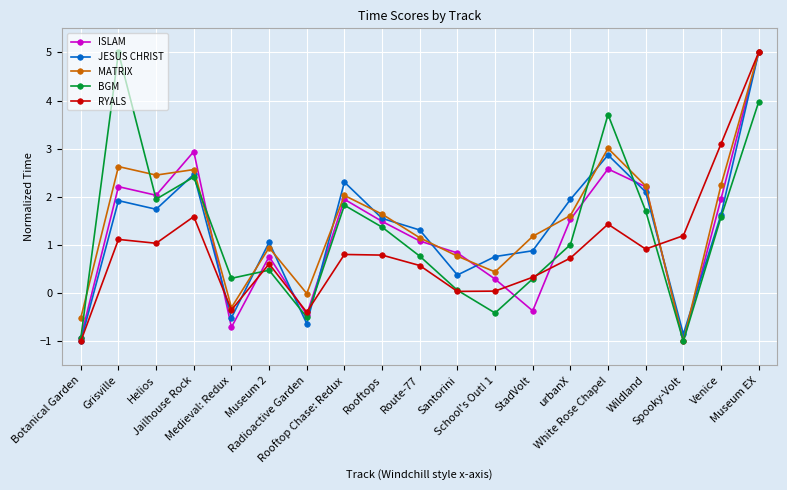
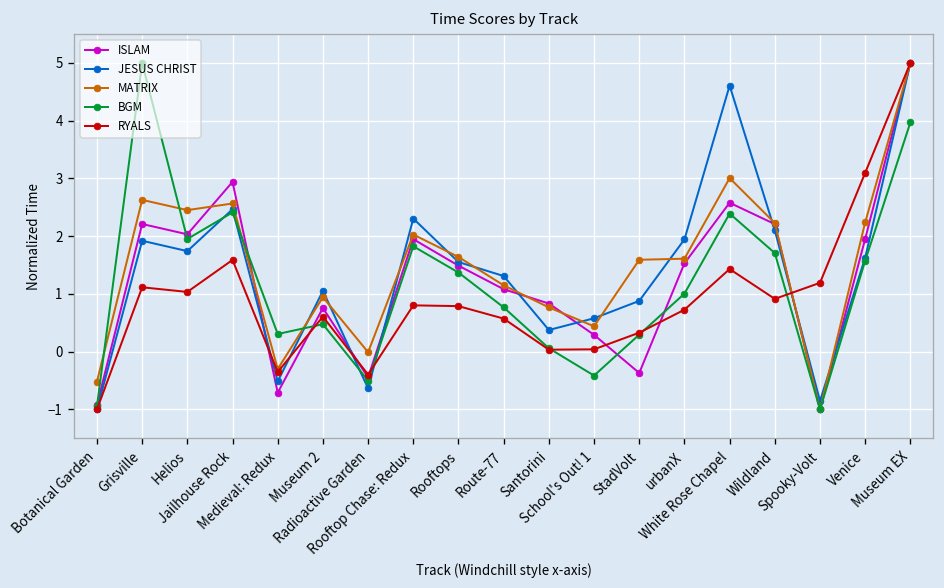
  {
    "ISLAM": {
      "Grisville": 2.2,
      "Helios": 2.0,
      "Jailhouse Rock": 2.9,
      "Medieval: Redux": -0.7,
      "Museum 2": 0.8,
      "Rooftop Chase: Redux": 1.9,
      "Rooftops": 1.5,
      "Route-77": 1.1,
      "Santorini": 0.8,
      "School's Out! 1": 0.3,
      "StadVolt": -0.4,
      "urbanX": 1.5,
      "White Rose Chapel": 2.6,
      "Venice": 2.0
    },
    "JESUS CHRIST": {
      "Grisville": 1.9,
      "Helios": 1.7,
      "Jailhouse Rock": 2.5,
      "Medieval: Redux": -0.5,
      "Museum 2": 1.1,
      "Radioactive Garden": -0.6,
      "Rooftop Chase: Redux": 2.3,
      "Rooftops": 1.6,
      "Route-77": 1.3,
      "Santorini": 0.4,
-     "School's Out! 1": 0.8,
+     "School's Out! 1": 0.6,
      "StadVolt": 0.9,
      "urbanX": 1.9,
-     "White Rose Chapel": 2.9,
+     "White Rose Chapel": 4.6,
      "Wildland": 2.1,
      "Spooky-Volt": -0.9
    },
    "MATRIX": {
      "Botanical Garden": -0.5,
      "Grisville": 2.6,
      "Helios": 2.5,
      "Jailhouse Rock": 2.6,
      "Museum 2": 0.9,
      "Radioactive Garden": 0.0,
      "Rooftop Chase: Redux": 2.0,
      "Rooftops": 1.6,
      "Route-77": 1.1,
      "Santorini": 0.8,
      "School's Out! 1": 0.4,
-     "StadVolt": 1.2,
+     "StadVolt": 1.6,
      "urbanX": 1.6,
      "White Rose Chapel": 3.0,
      "Venice": 2.2
    },
    "BGM": {
      "Helios": 2.0,
      "Jailhouse Rock": 2.4,
      "Medieval: Redux": 0.3,
      "Museum 2": 0.5,
      "Radioactive Garden": -0.5,
      "Rooftop Chase: Redux": 1.8,
      "Rooftops": 1.4,
      "Route-77": 0.8,
      "School's Out! 1": -0.4,
      "urbanX": 1.0,
-     "White Rose Chapel": 3.7,
+     "White Rose Chapel": 2.4,
      "Wildland": 1.7,
      "Museum EX": 4.0
    },
    "RYALS": {
      "Grisville": 1.1,
      "Helios": 1.0,
      "Jailhouse Rock": 1.6,
      "Museum 2": 0.6,
      "Rooftop Chase: Redux": 0.8,
      "Rooftops": 0.8,
      "Route-77": 0.6,
      "School's Out! 1": 0.0,
      "urbanX": 0.7,
      "White Rose Chapel": 1.4,
      "Wildland": 0.9,
      "Spooky-Volt": 1.2,
      "Venice": 3.1
    }
  }
